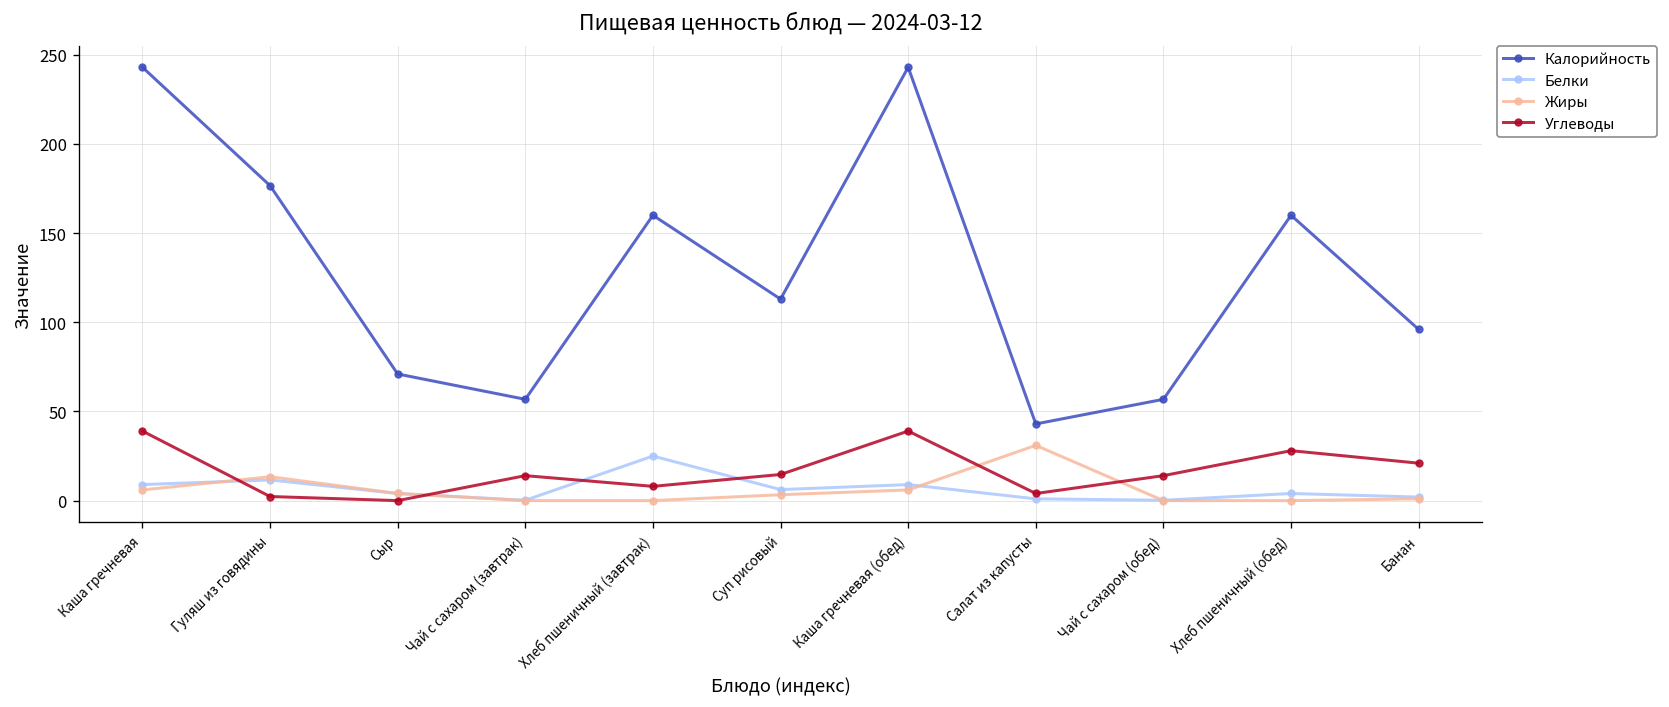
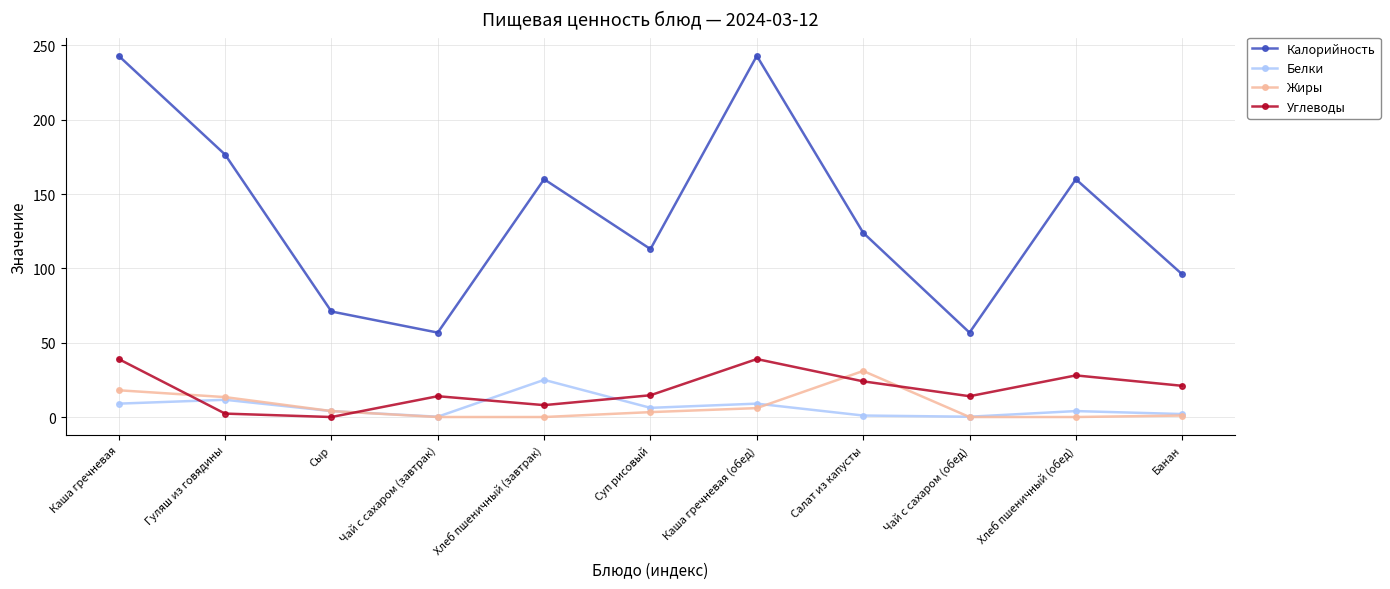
  {
    "Калорийность": {
      "Каша гречневая": 243,
      "Гуляш из говядины": 177,
      "Сыр": 71,
      "Чай с сахаром (завтрак)": 57,
      "Хлеб пшеничный (завтрак)": 160,
      "Суп рисовый": 113,
      "Каша гречневая (обед)": 243,
-     "Салат из капусты": 43,
+     "Салат из капусты": 124,
      "Чай с сахаром (обед)": 57,
      "Хлеб пшеничный (обед)": 160,
      "Банан": 96
    },
    "Белки": {
      "Каша гречневая": 9,
      "Гуляш из говядины": 12,
      "Хлеб пшеничный (завтрак)": 25,
      "Суп рисовый": 6,
      "Каша гречневая (обед)": 9,
      "Салат из капусты": 1,
      "Хлеб пшеничный (обед)": 4
    },
    "Жиры": {
-     "Каша гречневая": 6,
+     "Каша гречневая": 18,
      "Гуляш из говядины": 13,
      "Хлеб пшеничный (завтрак)": 0,
      "Суп рисовый": 3,
      "Каша гречневая (обед)": 6,
      "Салат из капусты": 31,
      "Хлеб пшеничный (обед)": 0
    },
    "Углеводы": {
      "Каша гречневая": 39,
      "Гуляш из говядины": 2,
      "Сыр": 0,
      "Чай с сахаром (завтрак)": 14,
      "Хлеб пшеничный (завтрак)": 8,
      "Суп рисовый": 15,
      "Каша гречневая (обед)": 39,
-     "Салат из капусты": 4,
+     "Салат из капусты": 24,
      "Чай с сахаром (обед)": 14,
      "Хлеб пшеничный (обед)": 28,
      "Банан": 21
    }
  }
